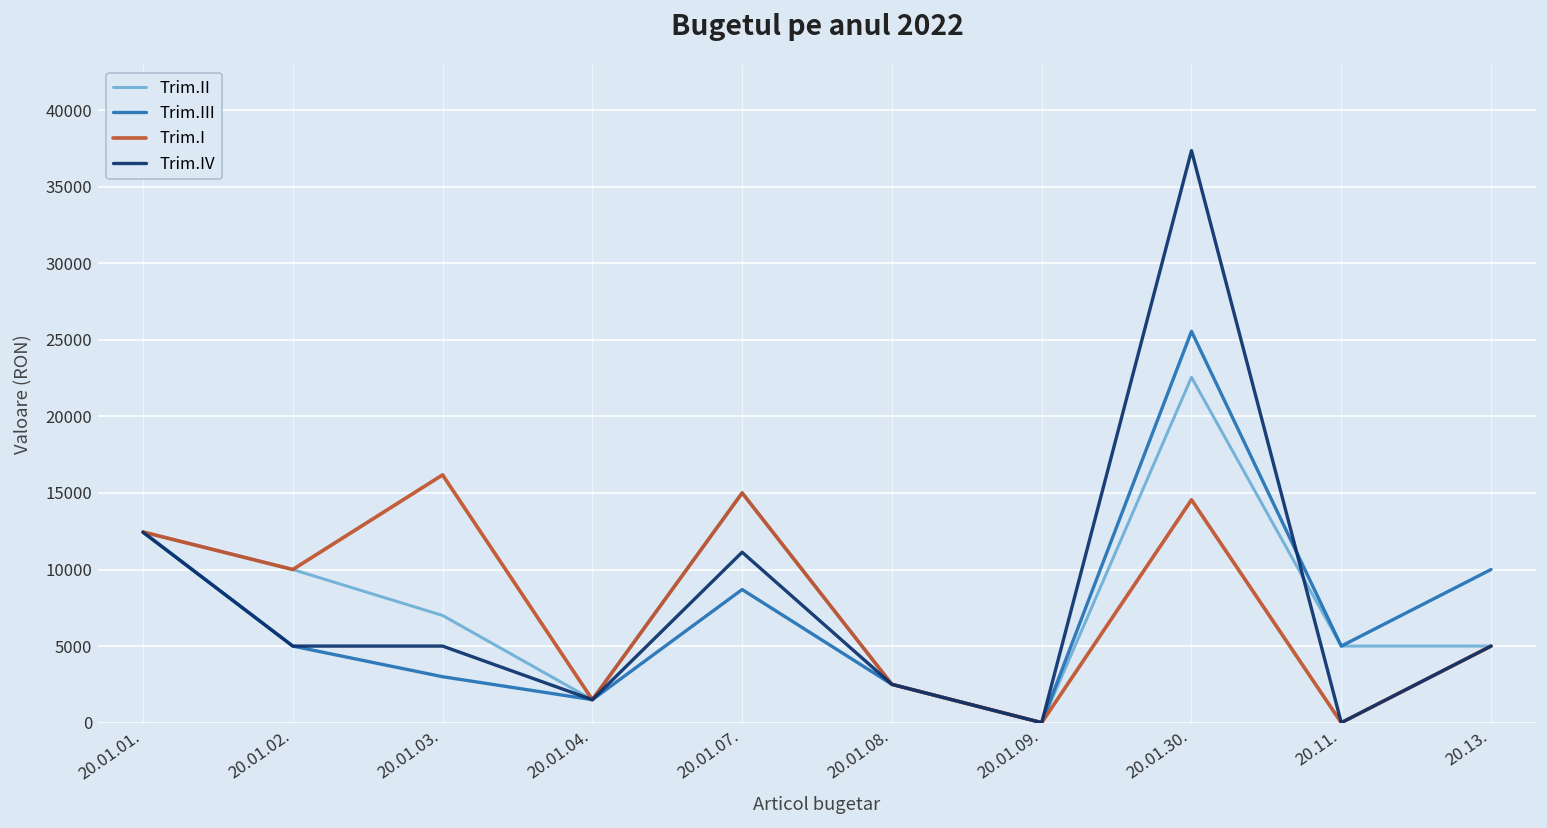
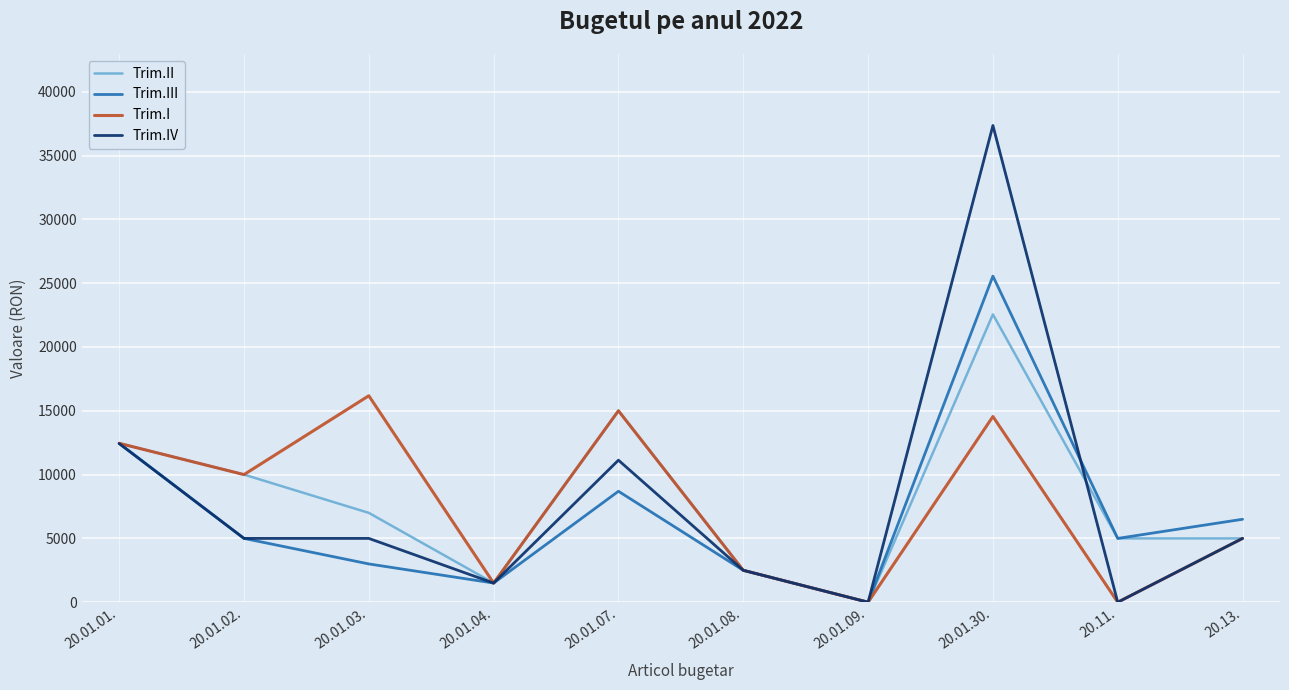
  {
    "Trim.II": {
      "20.01.03.": 7000,
      "20.01.30.": 22600
    },
    "Trim.III": {
      "20.01.03.": 3000,
      "20.01.07.": 8700,
      "20.01.30.": 25600,
-     "20.13.": 10000
+     "20.13.": 6500
    },
    "Trim.I": {
      "20.01.03.": 16200,
      "20.01.30.": 14600
    },
    "Trim.IV": {
      "20.01.03.": 5000,
      "20.01.07.": 11100,
      "20.01.30.": 37400
    }
  }
